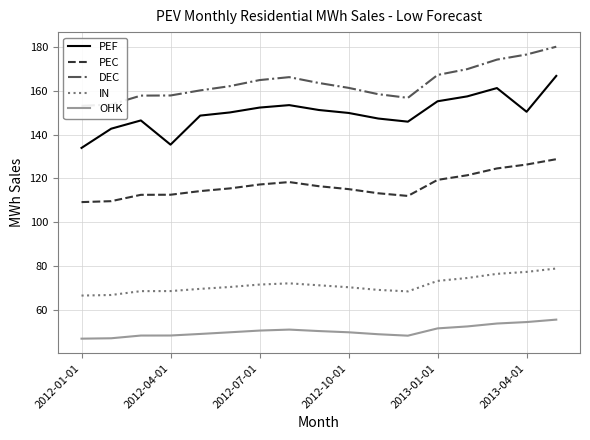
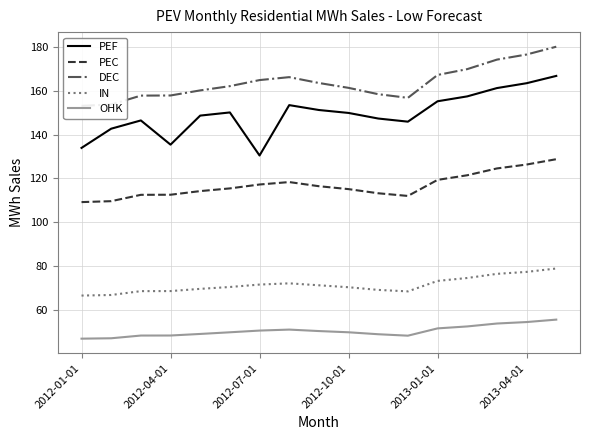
  {
    "PEF": {
      "2012-01-01": 134,
      "2012-04-01": 135,
-     "2012-07-01": 152,
+     "2012-07-01": 130,
      "2012-10-01": 150,
      "2013-01-01": 155,
-     "2013-04-01": 150
+     "2013-04-01": 163
    }
  }
